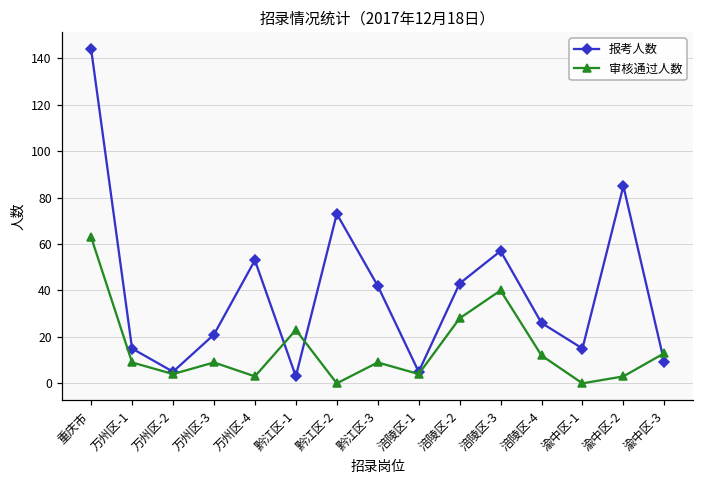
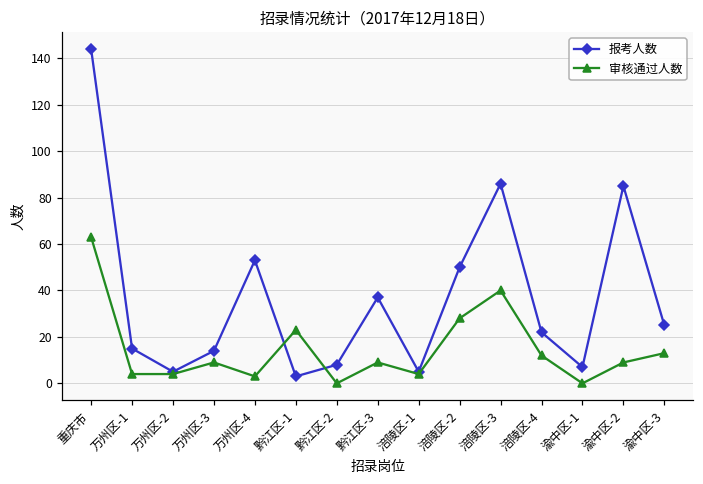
  {
    "报考人数": {
      "重庆市": 144,
      "万州区-1": 15,
-     "万州区-3": 21,
+     "万州区-3": 14,
      "万州区-4": 53,
      "黔江区-1": 3,
-     "黔江区-2": 73,
-     "黔江区-3": 42,
-     "涪陵区-2": 43,
-     "涪陵区-3": 57,
-     "涪陵区-4": 26,
-     "渝中区-1": 15,
+     "黔江区-2": 8,
+     "黔江区-3": 37,
+     "涪陵区-2": 50,
+     "涪陵区-3": 86,
+     "涪陵区-4": 22,
+     "渝中区-1": 7,
      "渝中区-2": 85,
-     "渝中区-3": 9
+     "渝中区-3": 25
    },
    "审核通过人数": {
      "重庆市": 63,
-     "万州区-1": 9,
+     "万州区-1": 4,
      "万州区-3": 9,
      "万州区-4": 3,
      "黔江区-1": 23,
      "黔江区-2": 0,
      "黔江区-3": 9,
      "涪陵区-2": 28,
      "涪陵区-3": 40,
      "涪陵区-4": 12,
      "渝中区-1": 0,
-     "渝中区-2": 3,
+     "渝中区-2": 9,
      "渝中区-3": 13
    }
  }
